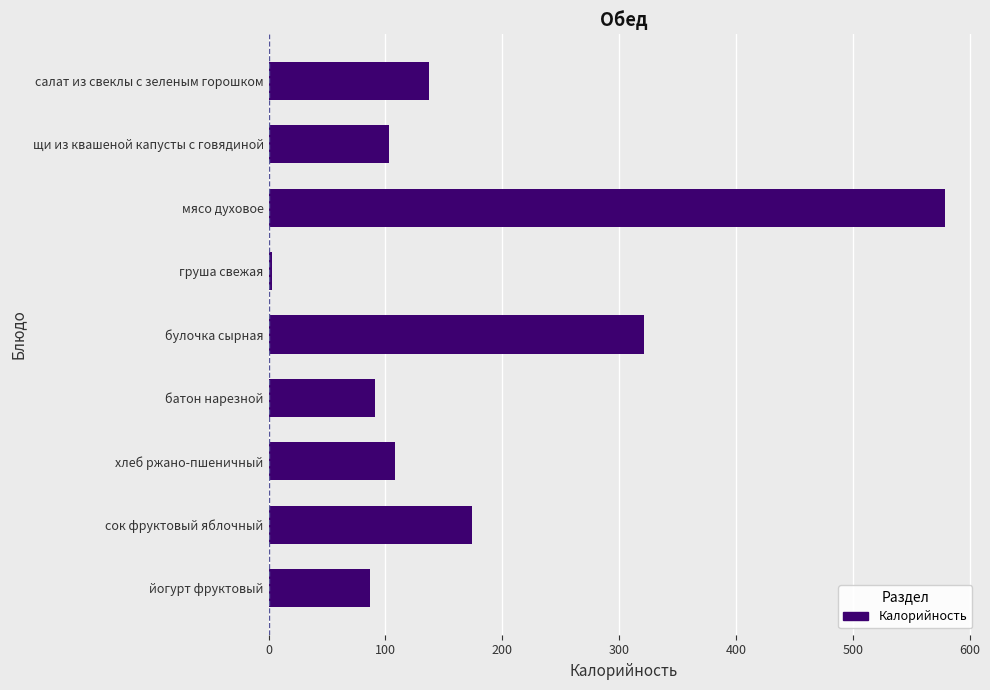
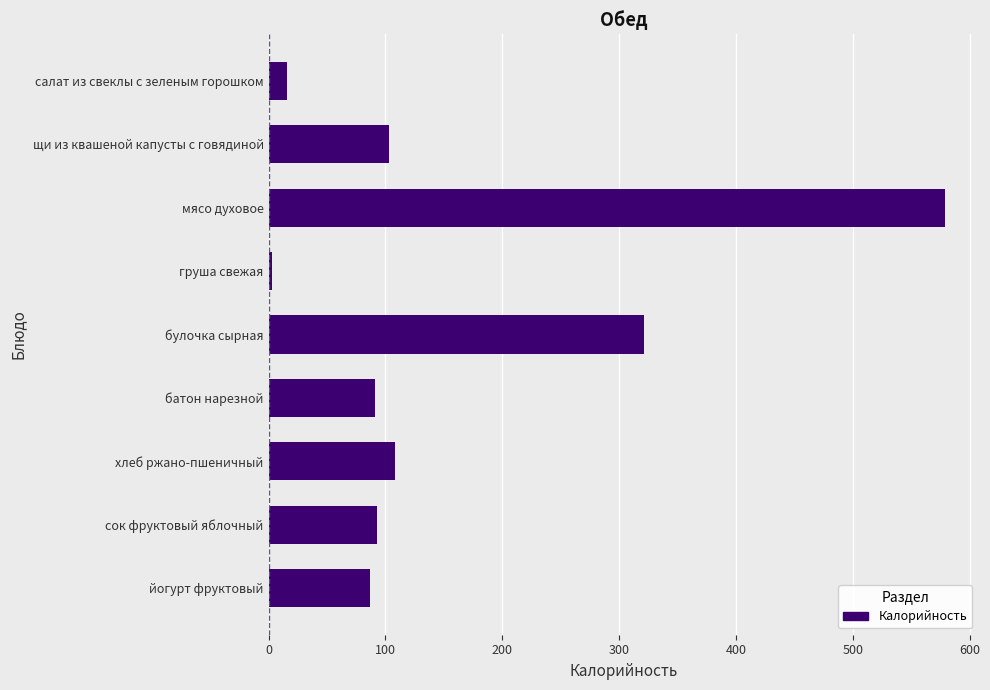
  {
-   "салат из свеклы с зеленым горошком": 137,
+   "салат из свеклы с зеленым горошком": 16,
    "щи из квашеной капусты с говядиной": 103,
    "мясо духовое": 578,
    "груша свежая": 3,
    "булочка сырная": 321,
    "батон нарезной": 91,
    "хлеб ржано-пшеничный": 108,
-   "сок фруктовый яблочный": 174,
+   "сок фруктовый яблочный": 93,
    "йогурт фруктовый": 87
  }
